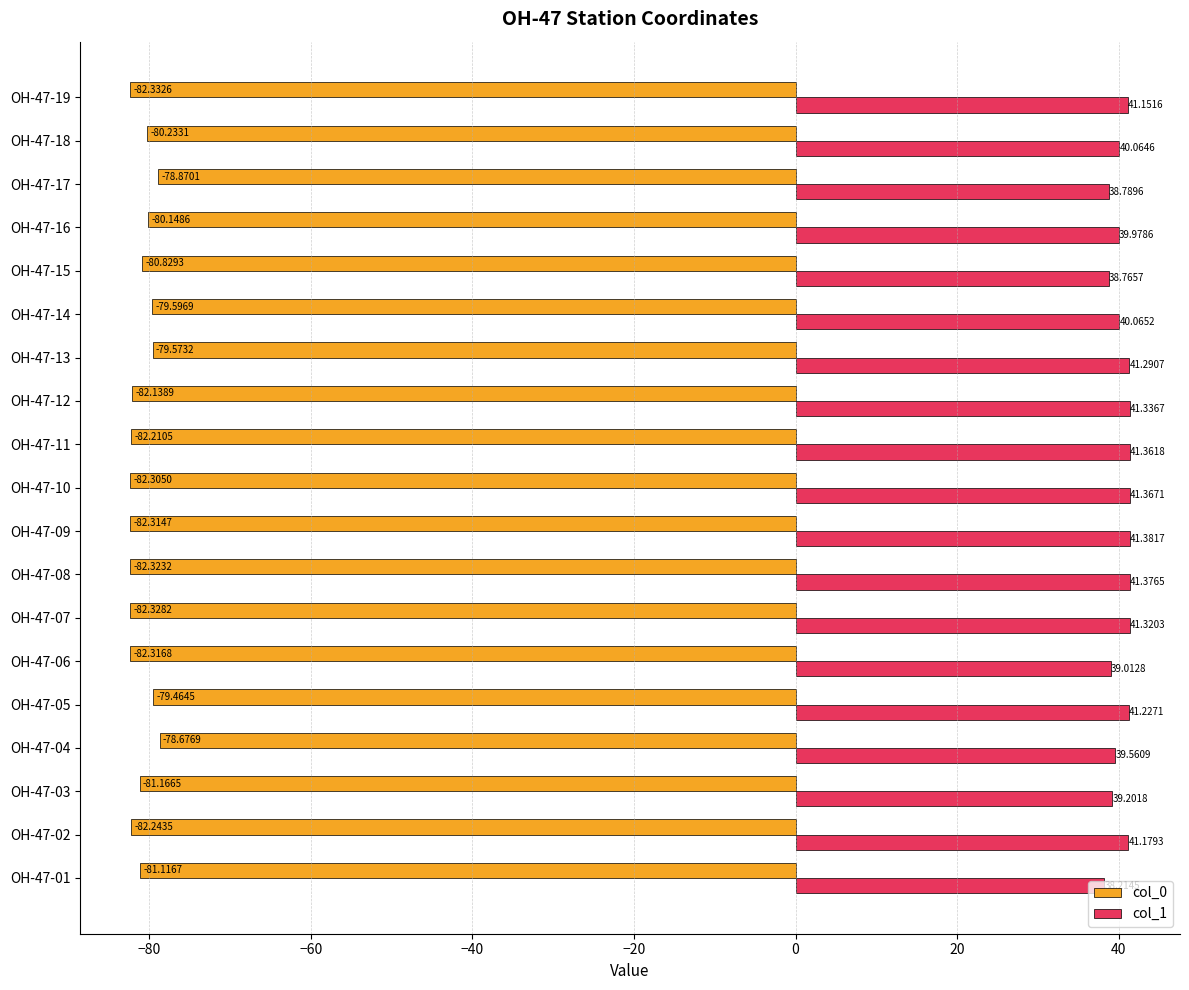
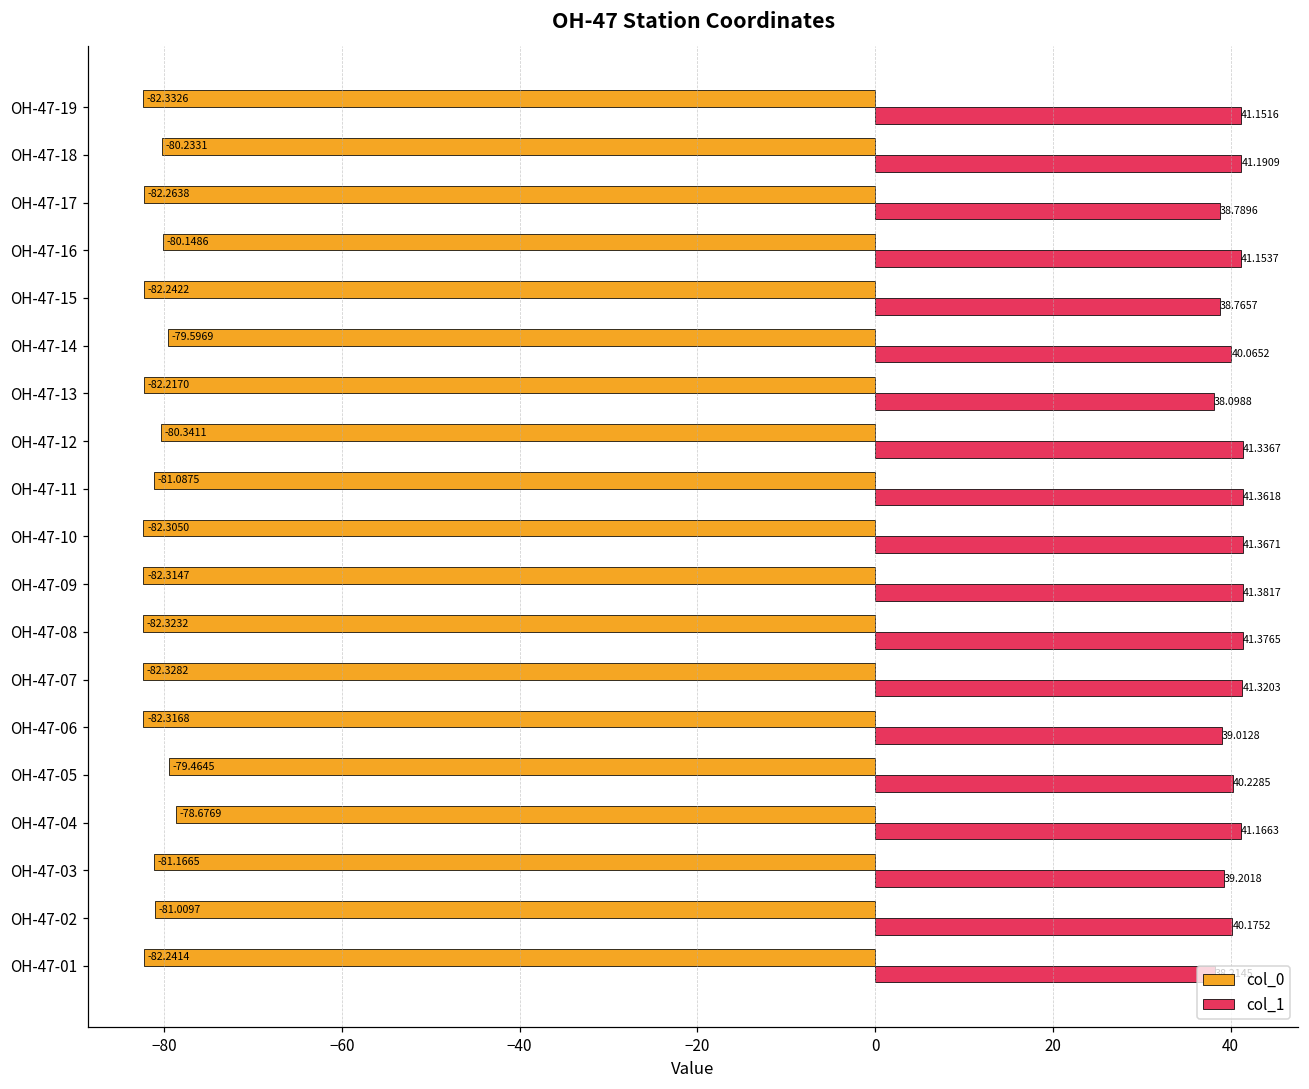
  {
    "col_0": {
      "OH-47-19": -82.3326,
      "OH-47-18": -80.2331,
-     "OH-47-17": -78.8701,
+     "OH-47-17": -82.2638,
      "OH-47-16": -80.1486,
-     "OH-47-15": -80.8293,
+     "OH-47-15": -82.2422,
      "OH-47-14": -79.5969,
-     "OH-47-13": -79.5732,
-     "OH-47-12": -82.1389,
-     "OH-47-11": -82.2105,
+     "OH-47-13": -82.2170,
+     "OH-47-12": -80.3411,
+     "OH-47-11": -81.0875,
      "OH-47-10": -82.3050,
      "OH-47-09": -82.3147,
      "OH-47-08": -82.3232,
      "OH-47-07": -82.3282,
      "OH-47-06": -82.3168,
      "OH-47-05": -79.4645,
      "OH-47-04": -78.6769,
      "OH-47-03": -81.1665,
-     "OH-47-02": -82.2435,
-     "OH-47-01": -81.1167
+     "OH-47-02": -81.0097,
+     "OH-47-01": -82.2414
    },
    "col_1": {
      "OH-47-19": 41.1516,
-     "OH-47-18": 40.0646,
+     "OH-47-18": 41.1909,
      "OH-47-17": 38.7896,
-     "OH-47-16": 39.9786,
+     "OH-47-16": 41.1537,
      "OH-47-15": 38.7657,
      "OH-47-14": 40.0652,
-     "OH-47-13": 41.2907,
+     "OH-47-13": 38.0988,
      "OH-47-12": 41.3367,
      "OH-47-11": 41.3618,
      "OH-47-10": 41.3671,
      "OH-47-09": 41.3817,
      "OH-47-08": 41.3765,
      "OH-47-07": 41.3203,
      "OH-47-06": 39.0128,
-     "OH-47-05": 41.2271,
-     "OH-47-04": 39.5609,
+     "OH-47-05": 40.2285,
+     "OH-47-04": 41.1663,
      "OH-47-03": 39.2018,
-     "OH-47-02": 41.1793
+     "OH-47-02": 40.1752
    }
  }
